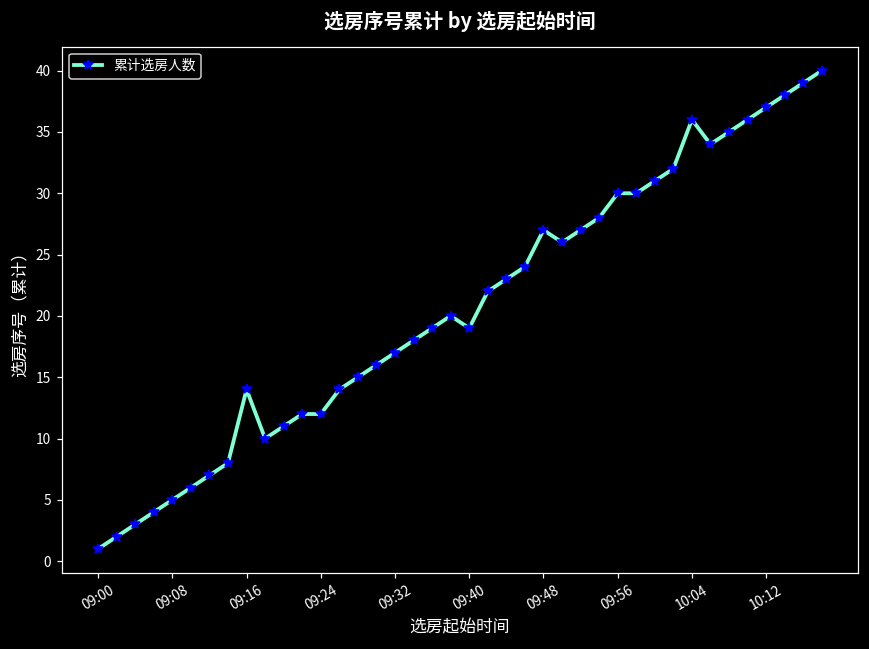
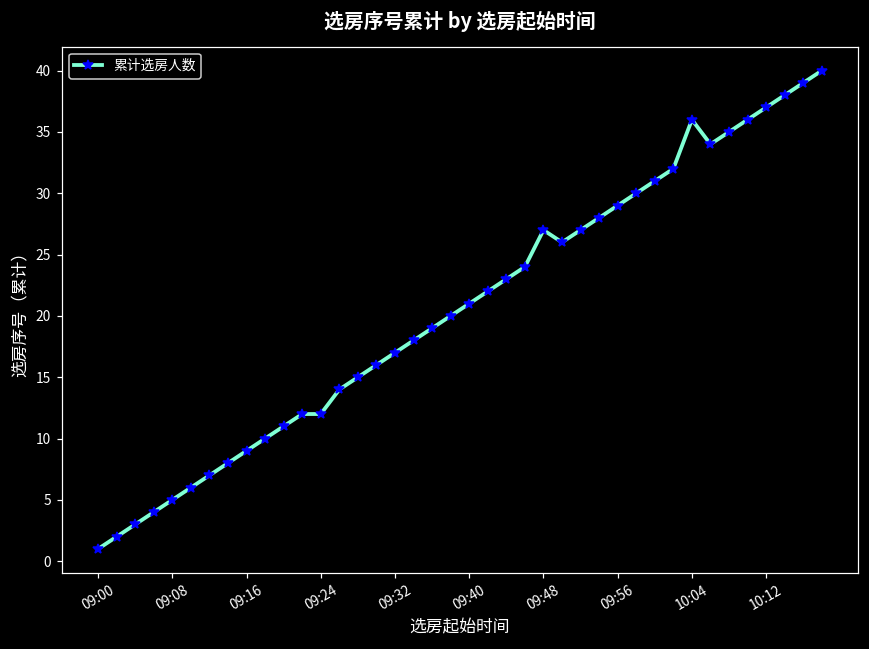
  {
    "09:00": 1,
    "09:08": 5,
-   "09:16": 14,
+   "09:16": 9,
    "09:24": 12,
    "09:32": 17,
-   "09:40": 19,
+   "09:40": 21,
    "09:48": 27,
-   "09:56": 30,
+   "09:56": 29,
    "10:04": 36,
    "10:12": 37
  }
